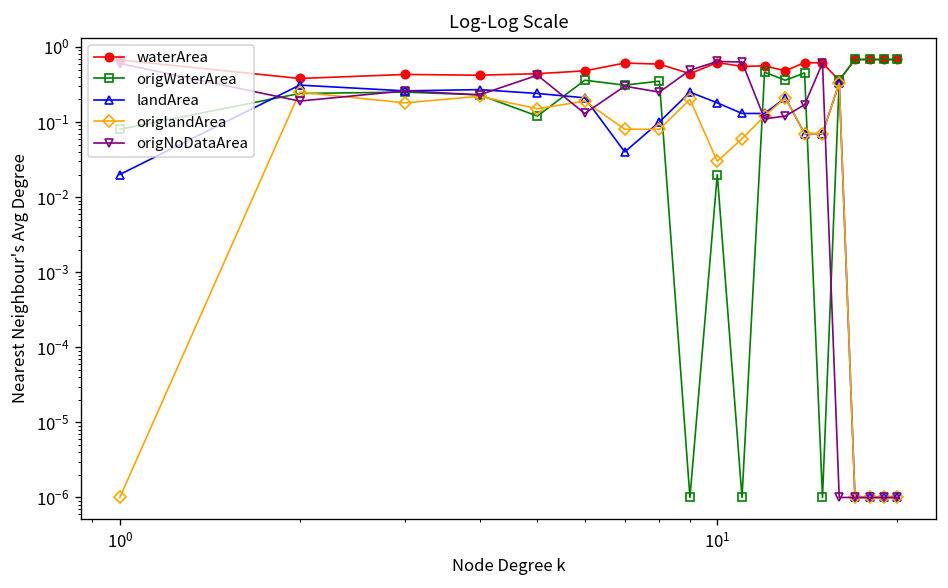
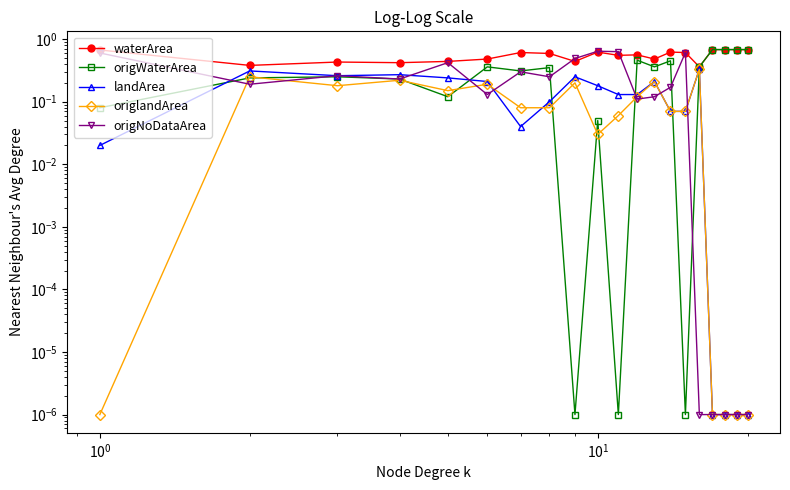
  {
    "origWaterArea": {
-     "10^1": 0.02
+     "10^1": 0.05
    },
    "landArea": {
      "10^0": 0.02,
      "10^1": 0.18
    },
    "origlandArea": {
      "10^0": 0.0000010,
      "10^1": 0.03
    }
  }
